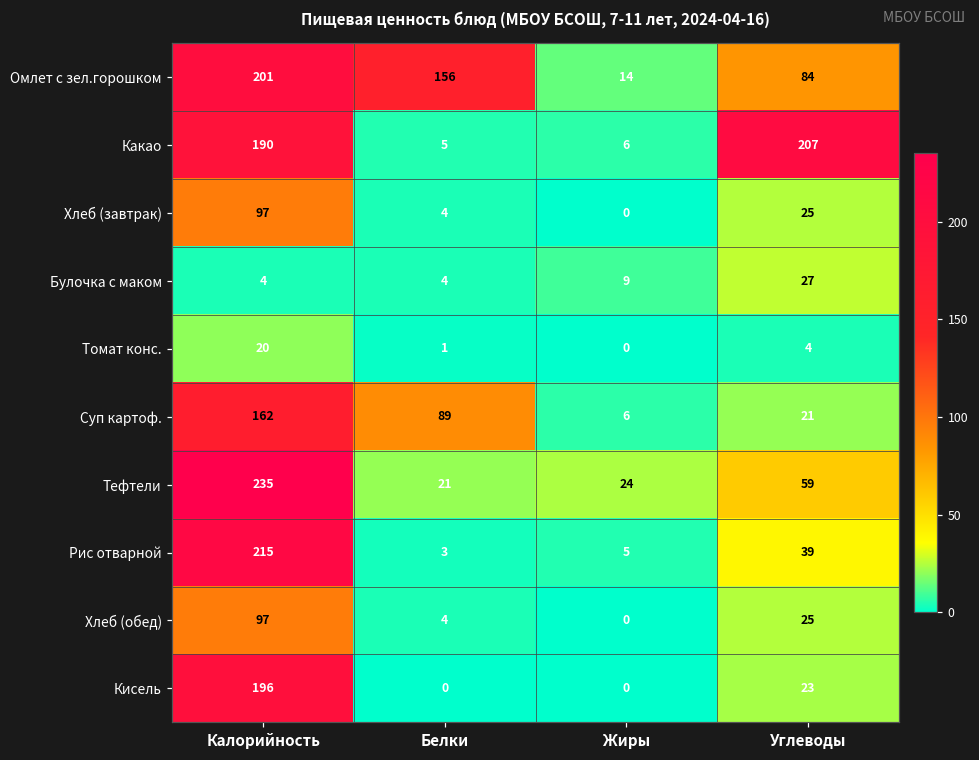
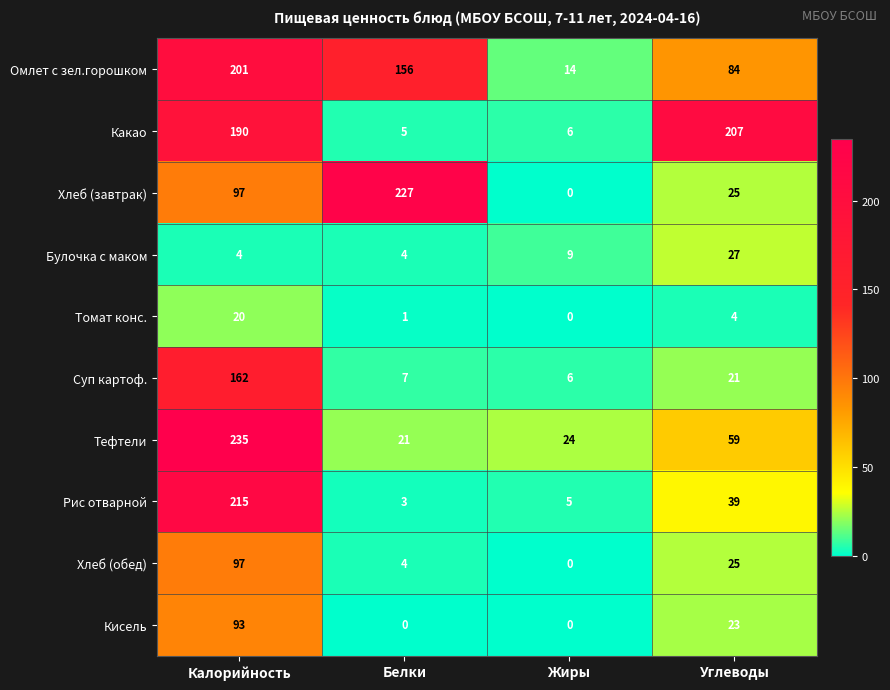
  {
    "Омлет с зел.горошком": {
      "Калорийность": 201,
      "Белки": 156,
      "Жиры": 14,
      "Углеводы": 84
    },
    "Какао": {
      "Калорийность": 190,
      "Белки": 5,
      "Жиры": 6,
      "Углеводы": 207
    },
    "Хлеб (завтрак)": {
      "Калорийность": 97,
-     "Белки": 4,
+     "Белки": 227,
      "Жиры": 0,
      "Углеводы": 25
    },
    "Булочка с маком": {
      "Калорийность": 4,
      "Белки": 4,
      "Жиры": 9,
      "Углеводы": 27
    },
    "Томат конс.": {
      "Калорийность": 20,
      "Белки": 1,
      "Жиры": 0,
      "Углеводы": 4
    },
    "Суп картоф.": {
      "Калорийность": 162,
-     "Белки": 89,
+     "Белки": 7,
      "Жиры": 6,
      "Углеводы": 21
    },
    "Тефтели": {
      "Калорийность": 235,
      "Белки": 21,
      "Жиры": 24,
      "Углеводы": 59
    },
    "Рис отварной": {
      "Калорийность": 215,
      "Белки": 3,
      "Жиры": 5,
      "Углеводы": 39
    },
    "Хлеб (обед)": {
      "Калорийность": 97,
      "Белки": 4,
      "Жиры": 0,
      "Углеводы": 25
    },
    "Кисель": {
-     "Калорийность": 196,
+     "Калорийность": 93,
      "Белки": 0,
      "Жиры": 0,
      "Углеводы": 23
    }
  }
